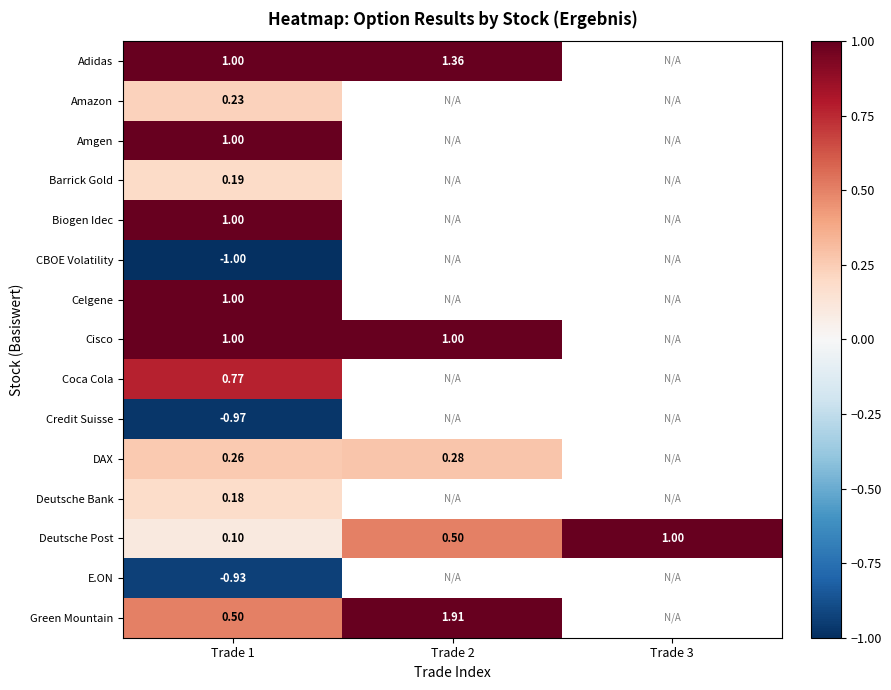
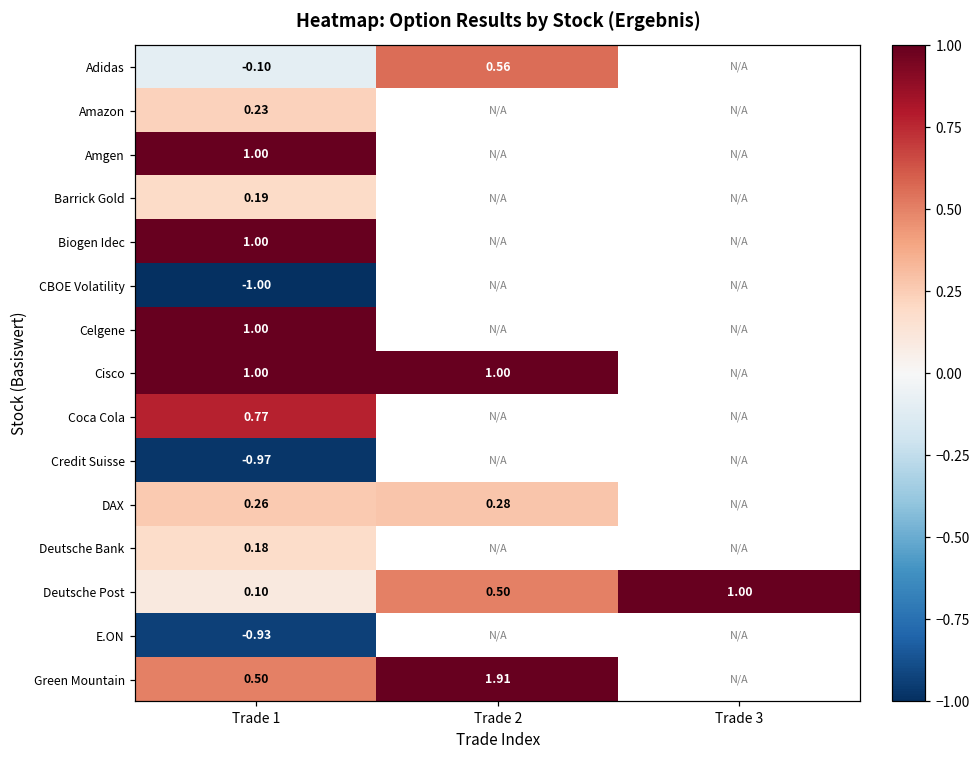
  {
    "Adidas": {
-     "Trade 1": 1.00,
-     "Trade 2": 1.36
+     "Trade 1": -0.10,
+     "Trade 2": 0.56
    },
    "Amazon": {
      "Trade 1": 0.23
    },
    "Amgen": {
      "Trade 1": 1.00
    },
    "Barrick Gold": {
      "Trade 1": 0.19
    },
    "Biogen Idec": {
      "Trade 1": 1.00
    },
    "CBOE Volatility": {
      "Trade 1": -1.00
    },
    "Celgene": {
      "Trade 1": 1.00
    },
    "Cisco": {
      "Trade 1": 1.00,
      "Trade 2": 1.00
    },
    "Coca Cola": {
      "Trade 1": 0.77
    },
    "Credit Suisse": {
      "Trade 1": -0.97
    },
    "DAX": {
      "Trade 1": 0.26,
      "Trade 2": 0.28
    },
    "Deutsche Bank": {
      "Trade 1": 0.18
    },
    "Deutsche Post": {
      "Trade 1": 0.10,
      "Trade 2": 0.50,
      "Trade 3": 1.00
    },
    "E.ON": {
      "Trade 1": -0.93
    },
    "Green Mountain": {
      "Trade 1": 0.50,
      "Trade 2": 1.91
    }
  }
